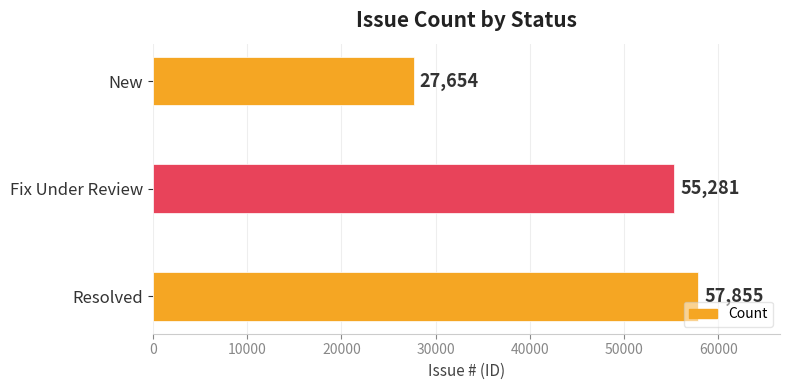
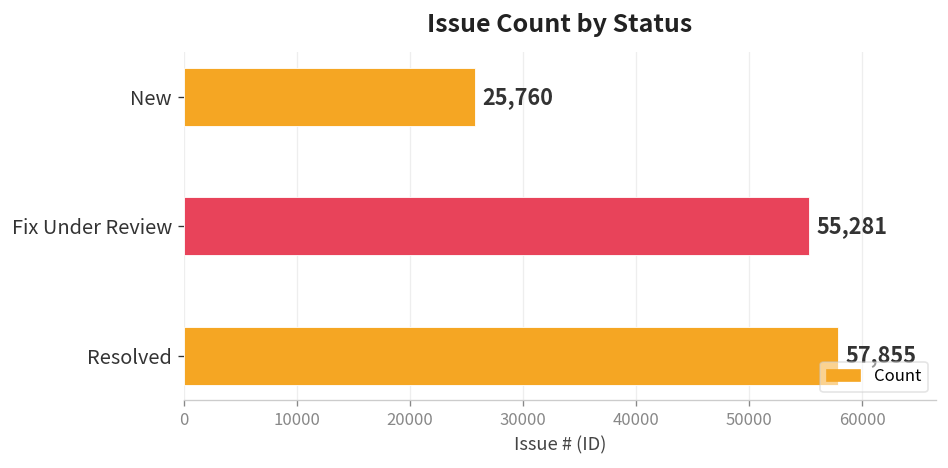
  {
-   "New": "27,654",
+   "New": "25,760",
    "Fix Under Review": "55,281"
  }
